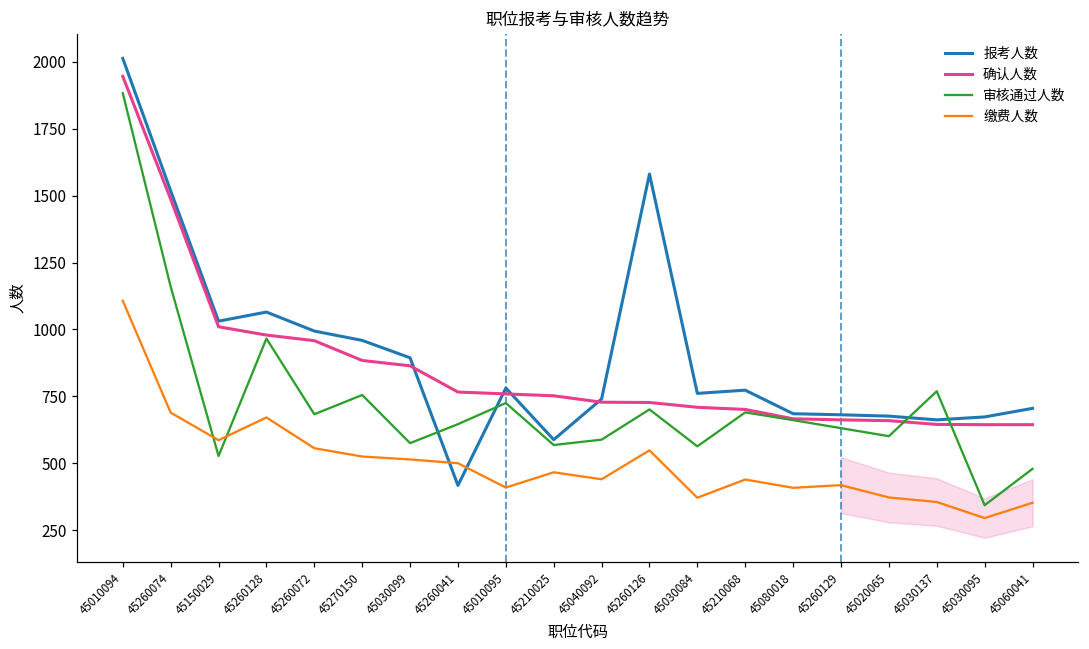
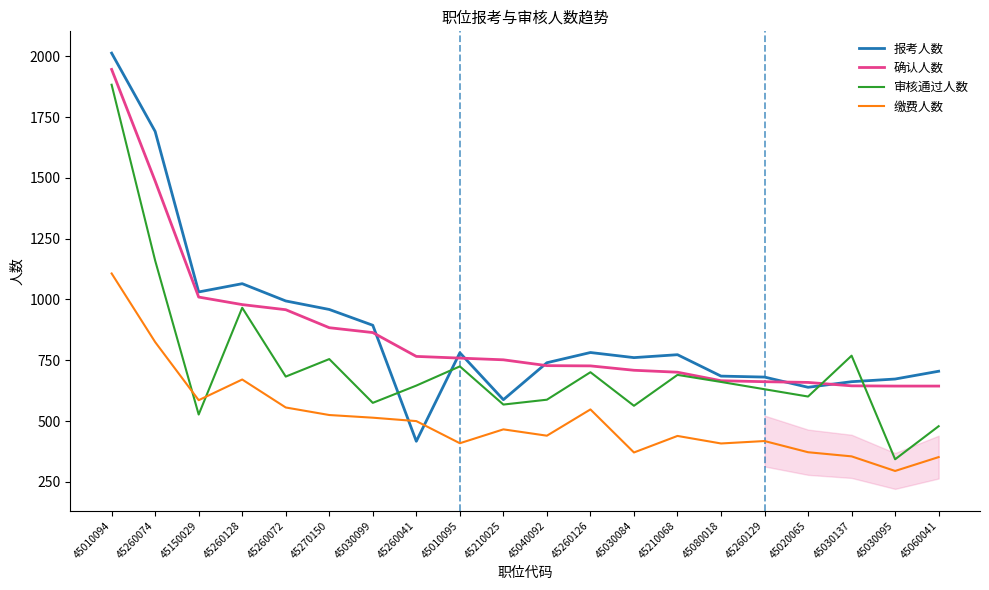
  {
    "报考人数": {
      "45010094": 2010,
-     "45260074": 1520,
+     "45260074": 1690,
      "45150029": 1030,
      "45260128": 1070,
      "45260072": 990,
      "45270150": 960,
      "45030099": 890,
      "45260041": 420,
      "45010095": 780,
      "45210025": 590,
      "45040092": 740,
-     "45260126": 1580,
+     "45260126": 780,
      "45030084": 760,
      "45210068": 770,
      "45080018": 690,
      "45260129": 680,
-     "45020065": 680,
+     "45020065": 640,
      "45030137": 660,
      "45030095": 670,
      "45060041": 710
    },
    "审核通过人数": {
      "45010094": 1880,
      "45260074": 1160,
      "45150029": 530,
      "45260128": 970,
      "45260072": 680,
      "45270150": 760,
      "45030099": 580,
      "45260041": 650,
      "45010095": 730,
      "45210025": 570,
      "45040092": 590,
      "45260126": 700,
      "45030084": 560,
      "45210068": 690,
      "45260129": 630,
      "45020065": 600,
      "45030137": 770,
      "45030095": 340,
      "45060041": 480
    },
    "缴费人数": {
      "45010094": 1110,
-     "45260074": 690,
+     "45260074": 830,
      "45150029": 590,
      "45260128": 670,
      "45260072": 560,
      "45270150": 530,
      "45030099": 510,
      "45260041": 500,
      "45010095": 410,
      "45210025": 470,
      "45040092": 440,
      "45260126": 550,
      "45030084": 370,
      "45210068": 440,
      "45080018": 410,
      "45260129": 420,
      "45020065": 370,
      "45030137": 360,
      "45030095": 300,
      "45060041": 350
    }
  }
